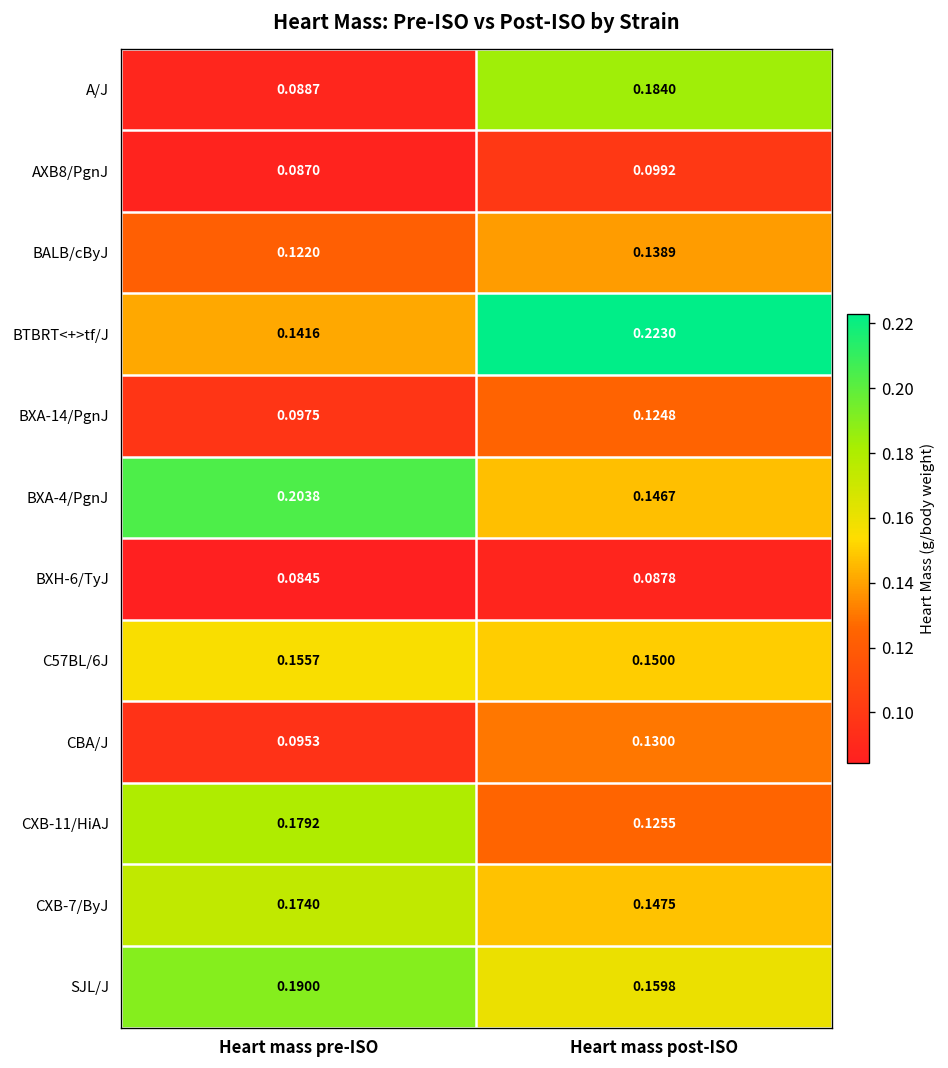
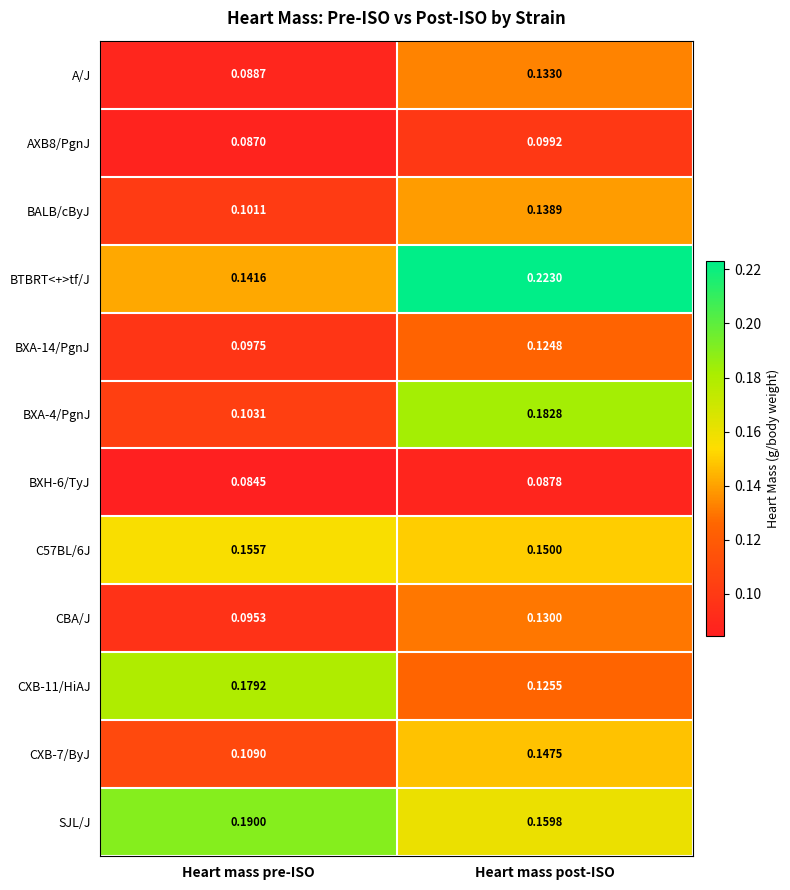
  {
    "A/J": {
      "Heart mass pre-ISO": 0.0887,
-     "Heart mass post-ISO": 0.1840
+     "Heart mass post-ISO": 0.1330
    },
    "AXB8/PgnJ": {
      "Heart mass pre-ISO": 0.0870,
      "Heart mass post-ISO": 0.0992
    },
    "BALB/cByJ": {
-     "Heart mass pre-ISO": 0.1220,
+     "Heart mass pre-ISO": 0.1011,
      "Heart mass post-ISO": 0.1389
    },
    "BTBRT<+>tf/J": {
      "Heart mass pre-ISO": 0.1416,
      "Heart mass post-ISO": 0.2230
    },
    "BXA-14/PgnJ": {
      "Heart mass pre-ISO": 0.0975,
      "Heart mass post-ISO": 0.1248
    },
    "BXA-4/PgnJ": {
-     "Heart mass pre-ISO": 0.2038,
-     "Heart mass post-ISO": 0.1467
+     "Heart mass pre-ISO": 0.1031,
+     "Heart mass post-ISO": 0.1828
    },
    "BXH-6/TyJ": {
      "Heart mass pre-ISO": 0.0845,
      "Heart mass post-ISO": 0.0878
    },
    "C57BL/6J": {
      "Heart mass pre-ISO": 0.1557,
      "Heart mass post-ISO": 0.1500
    },
    "CBA/J": {
      "Heart mass pre-ISO": 0.0953,
      "Heart mass post-ISO": 0.1300
    },
    "CXB-11/HiAJ": {
      "Heart mass pre-ISO": 0.1792,
      "Heart mass post-ISO": 0.1255
    },
    "CXB-7/ByJ": {
-     "Heart mass pre-ISO": 0.1740,
+     "Heart mass pre-ISO": 0.1090,
      "Heart mass post-ISO": 0.1475
    },
    "SJL/J": {
      "Heart mass pre-ISO": 0.1900,
      "Heart mass post-ISO": 0.1598
    }
  }
